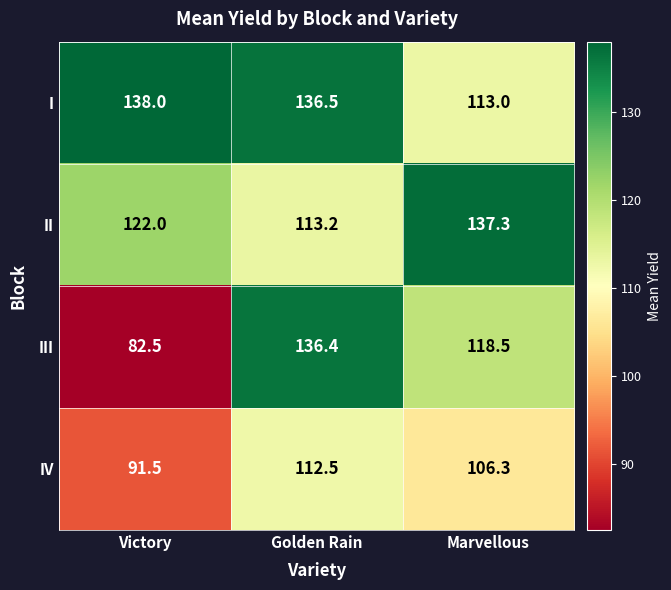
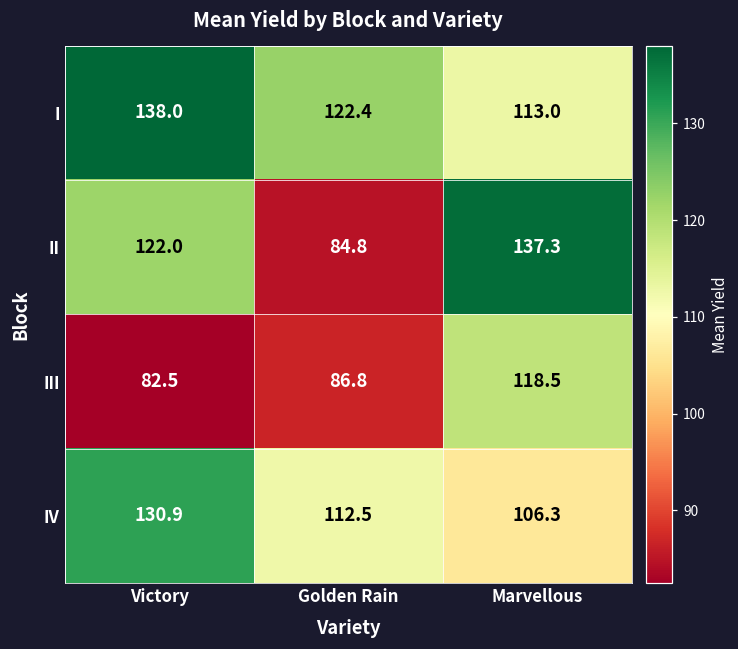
  {
    "I": {
      "Victory": 138.0,
-     "Golden Rain": 136.5,
+     "Golden Rain": 122.4,
      "Marvellous": 113.0
    },
    "II": {
      "Victory": 122.0,
-     "Golden Rain": 113.2,
+     "Golden Rain": 84.8,
      "Marvellous": 137.3
    },
    "III": {
      "Victory": 82.5,
-     "Golden Rain": 136.4,
+     "Golden Rain": 86.8,
      "Marvellous": 118.5
    },
    "IV": {
-     "Victory": 91.5,
+     "Victory": 130.9,
      "Golden Rain": 112.5,
      "Marvellous": 106.3
    }
  }
